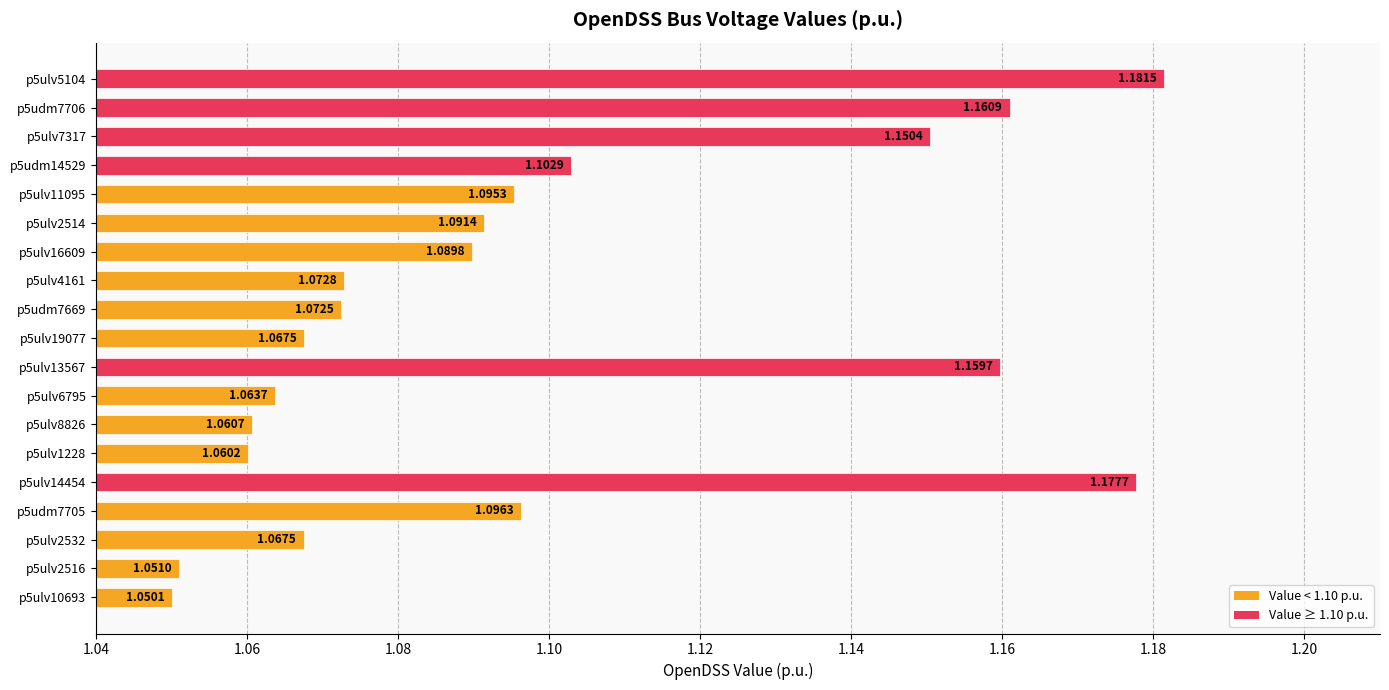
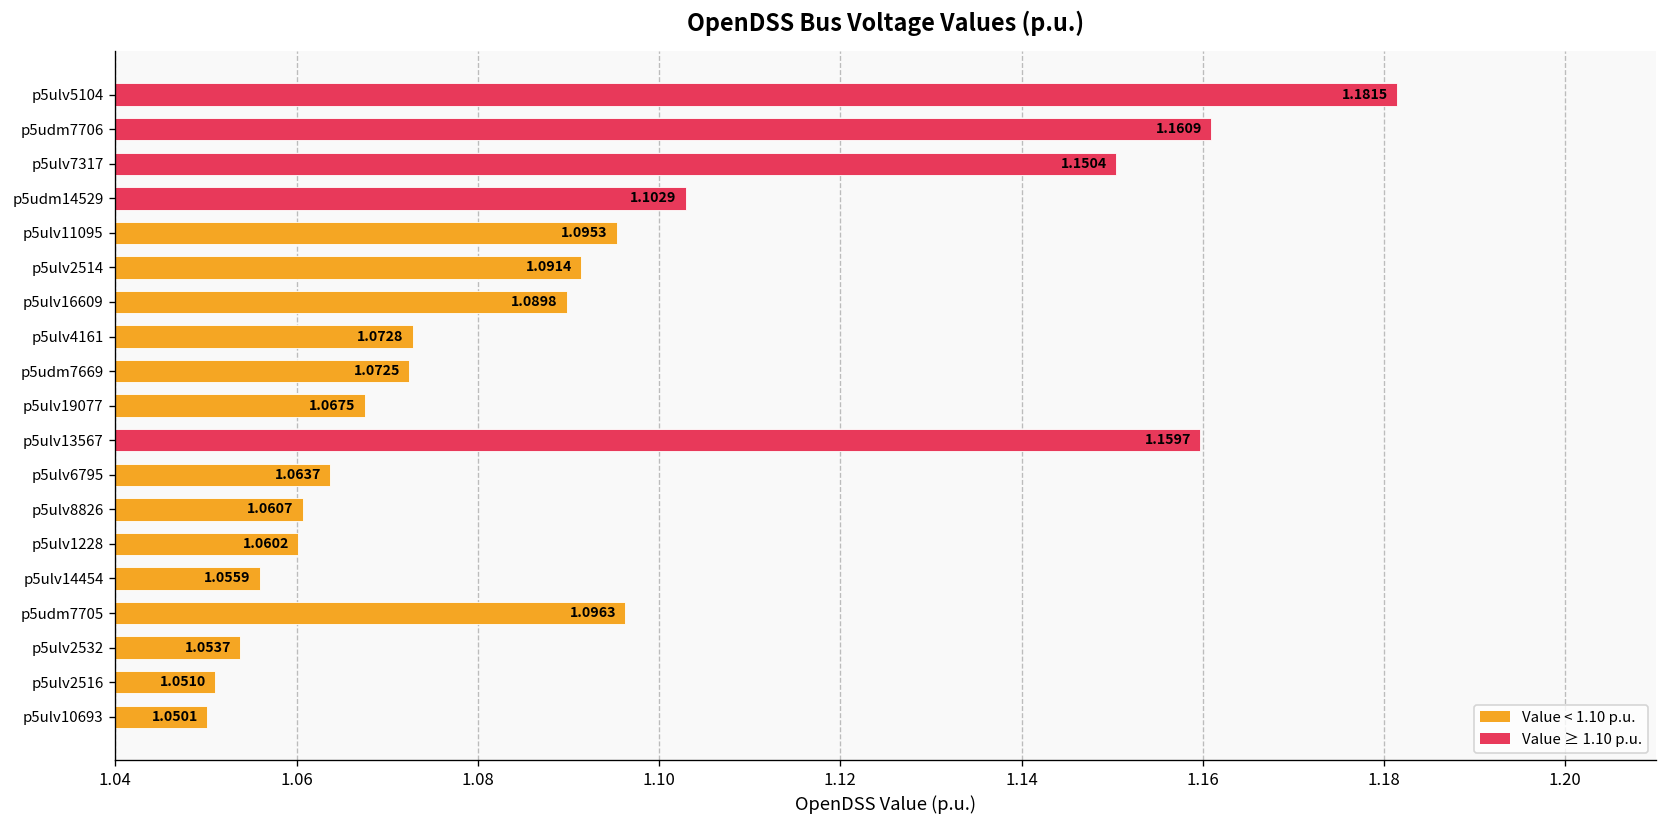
  {
    "p5ulv5104": 1.1815,
    "p5udm7706": 1.1609,
    "p5ulv7317": 1.1504,
    "p5udm14529": 1.1029,
    "p5ulv11095": 1.0953,
    "p5ulv2514": 1.0914,
    "p5ulv16609": 1.0898,
    "p5ulv4161": 1.0728,
    "p5udm7669": 1.0725,
    "p5ulv19077": 1.0675,
    "p5ulv13567": 1.1597,
    "p5ulv6795": 1.0637,
    "p5ulv8826": 1.0607,
    "p5ulv1228": 1.0602,
-   "p5ulv14454": 1.1777,
+   "p5ulv14454": 1.0559,
    "p5udm7705": 1.0963,
-   "p5ulv2532": 1.0675,
+   "p5ulv2532": 1.0537,
    "p5ulv2516": 1.0510,
    "p5ulv10693": 1.0501
  }
